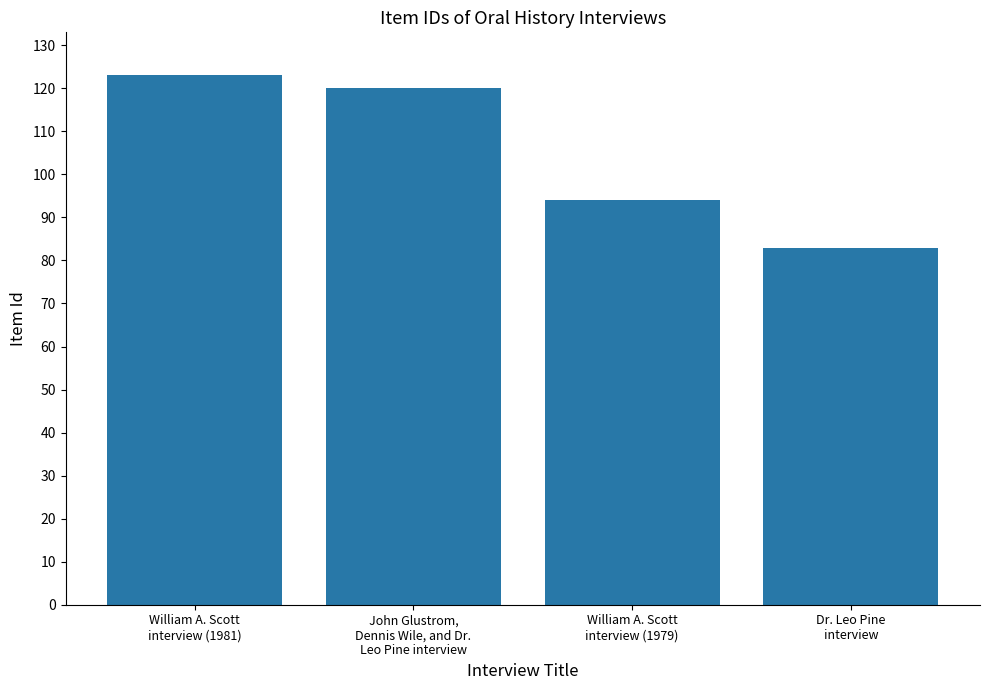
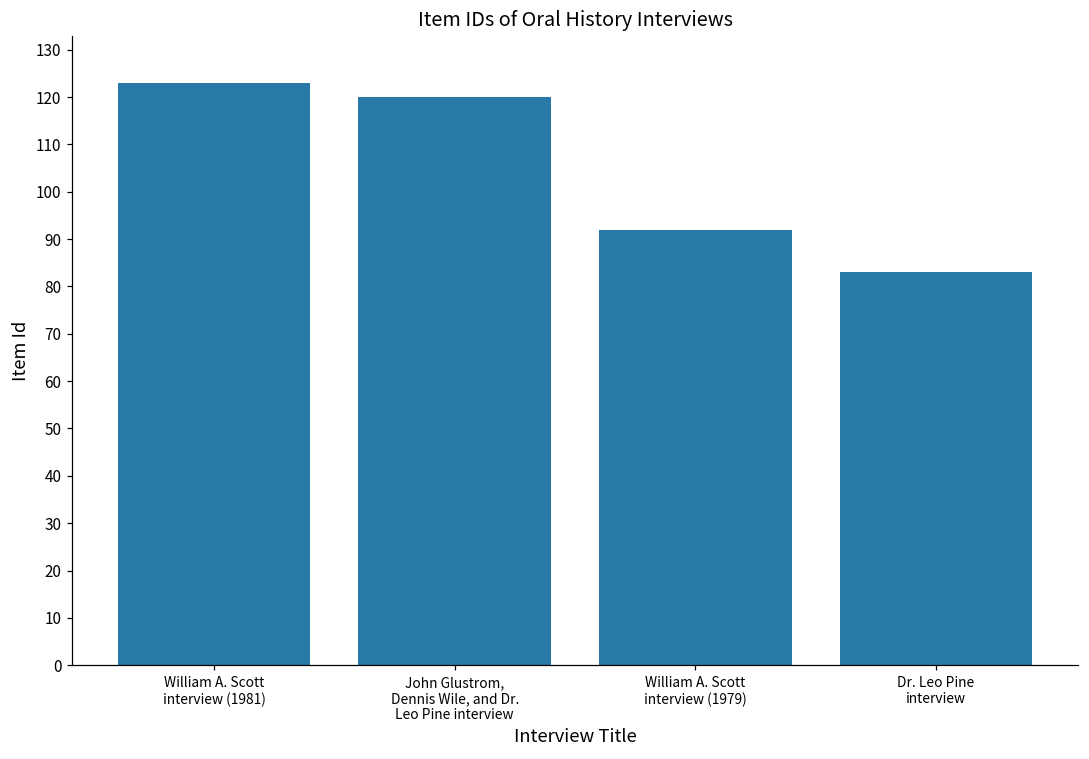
  {
    "William A. Scott interview (1981)": 123,
    "John Glustrom, Dennis Wile, and Dr. Leo Pine interview": 120,
-   "William A. Scott interview (1979)": 94,
+   "William A. Scott interview (1979)": 92,
    "Dr. Leo Pine interview": 83
  }
